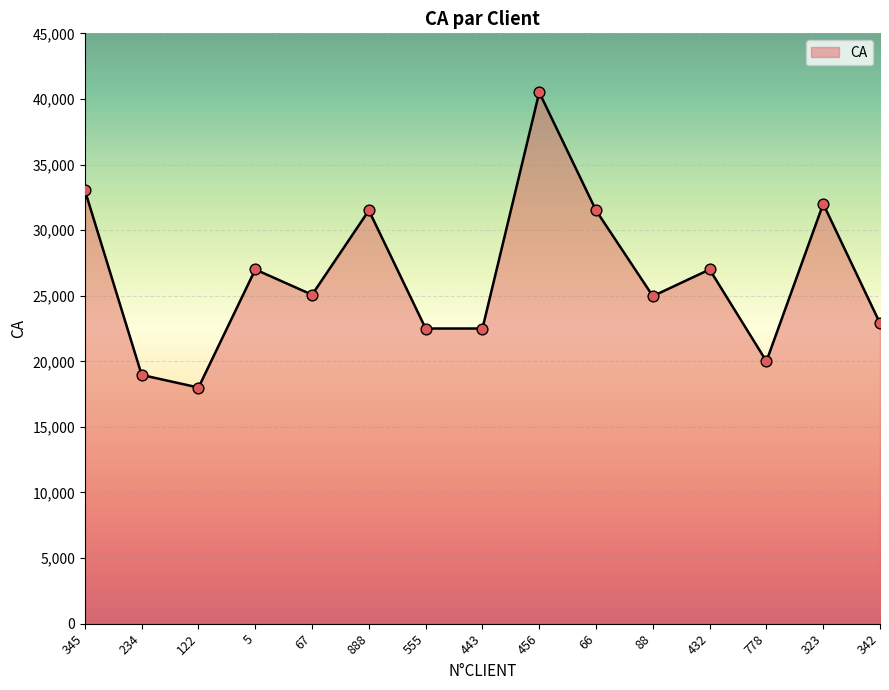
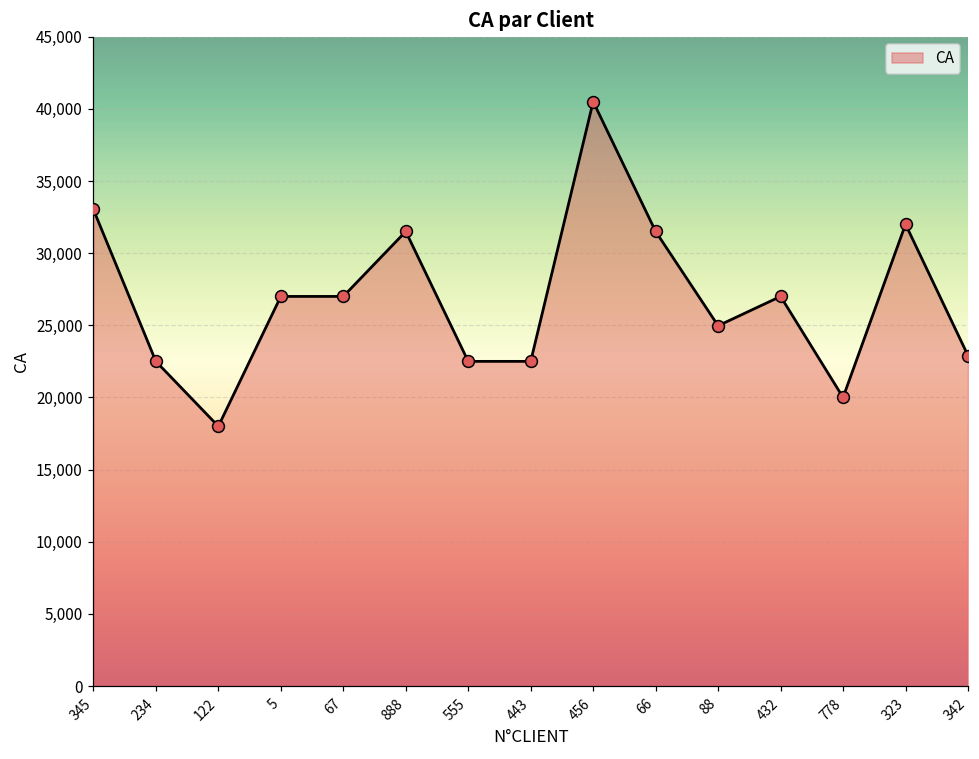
  {
    "345": "33,000",
-   "234": "19,000",
+   "234": "22,500",
    "122": "18,000",
    "5": "27,000",
-   "67": "25,100",
+   "67": "27,000",
    "888": "31,500",
    "555": "22,500",
    "443": "22,500",
    "456": "40,500",
    "66": "31,500",
    "88": "25,000",
    "432": "27,000",
    "778": "20,000",
    "323": "32,000",
    "342": "22,900"
  }
